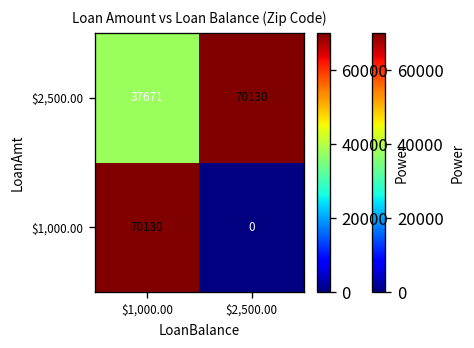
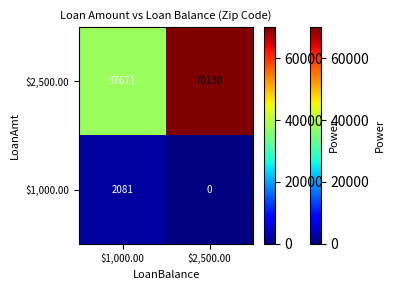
  {
    "$2,500.00": {
      "$1,000.00": 37671,
      "$2,500.00": 70130
    },
    "$1,000.00": {
-     "$1,000.00": 70130,
+     "$1,000.00": 2081,
      "$2,500.00": 0
    }
  }
